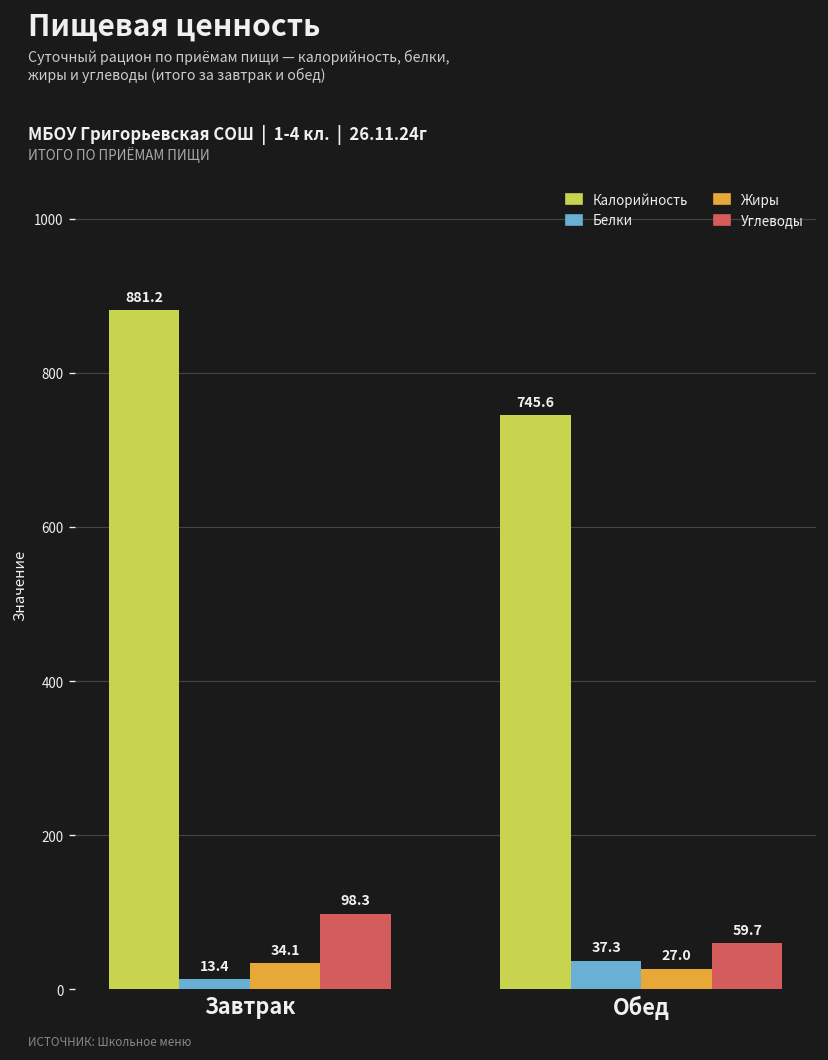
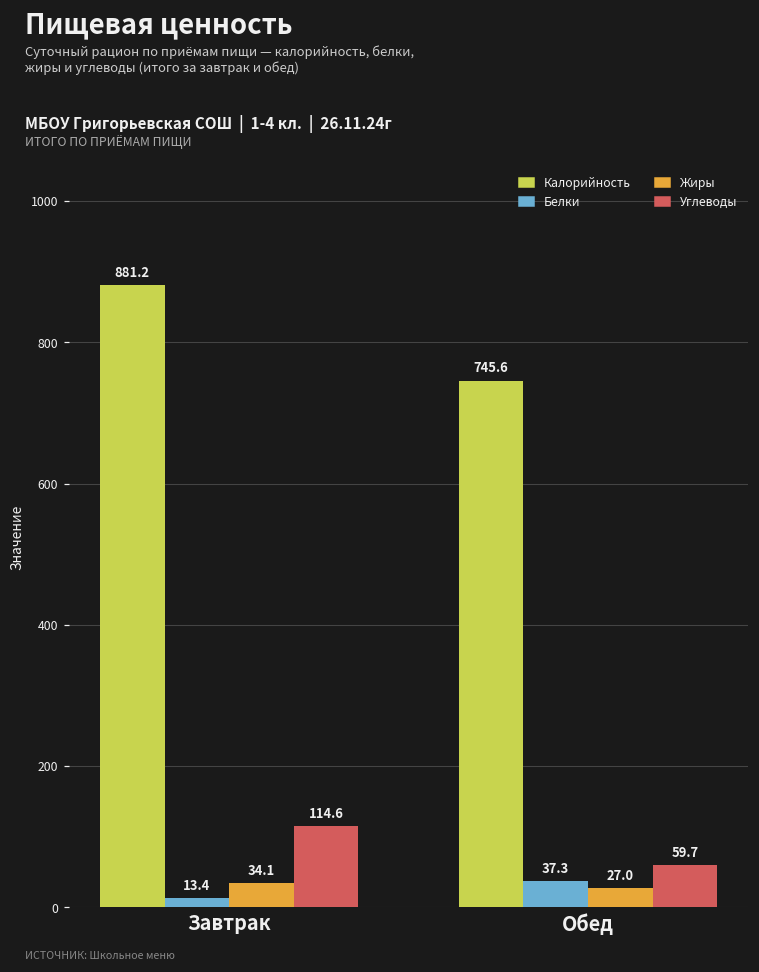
  {
    "Белки": {
      "Завтрак": 13.4,
      "Обед": 37.3
    },
    "Углеводы": {
-     "Завтрак": 98.3,
+     "Завтрак": 114.6,
      "Обед": 59.7
    }
  }
